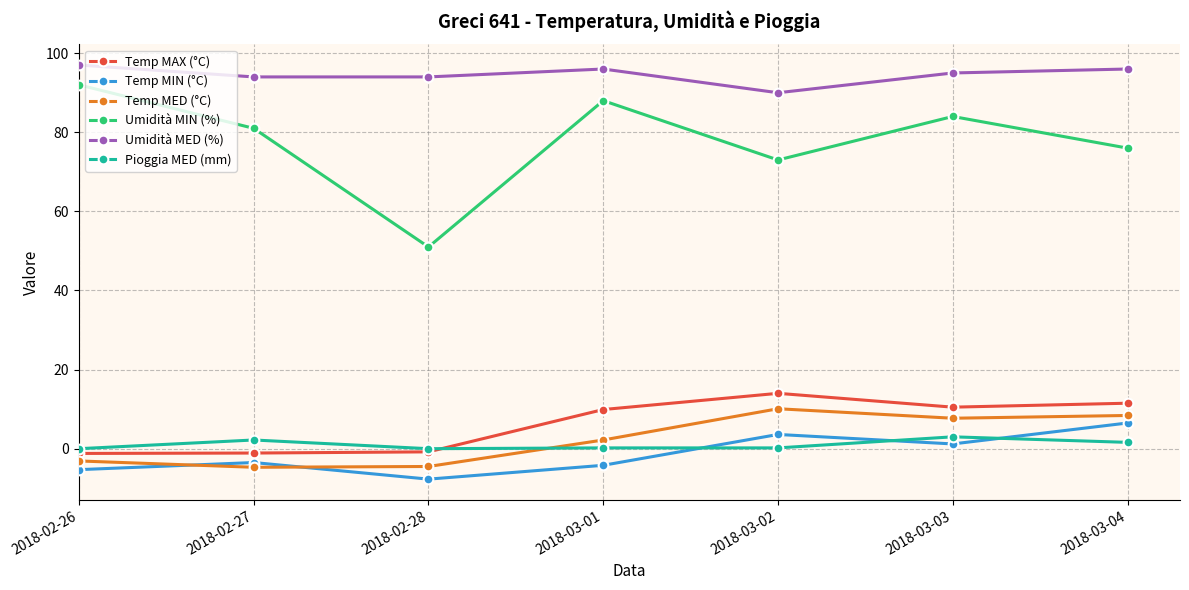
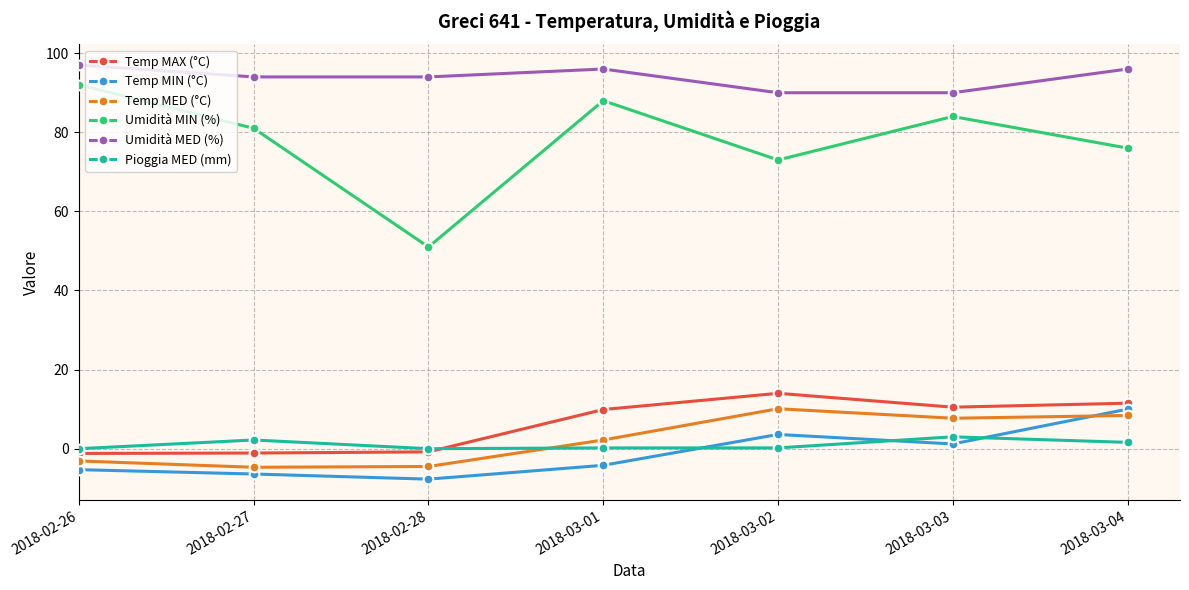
  {
    "Temp MIN (°C)": {
      "2018-02-26": -5,
-     "2018-02-27": -4,
+     "2018-02-27": -6,
      "2018-02-28": -8,
      "2018-03-01": -4,
      "2018-03-02": 4,
      "2018-03-03": 1,
-     "2018-03-04": 7
+     "2018-03-04": 10
    },
    "Umidità MED (%)": {
      "2018-02-26": 97,
      "2018-02-27": 94,
      "2018-02-28": 94,
      "2018-03-01": 96,
      "2018-03-02": 90,
-     "2018-03-03": 95,
+     "2018-03-03": 90,
      "2018-03-04": 96
    }
  }
